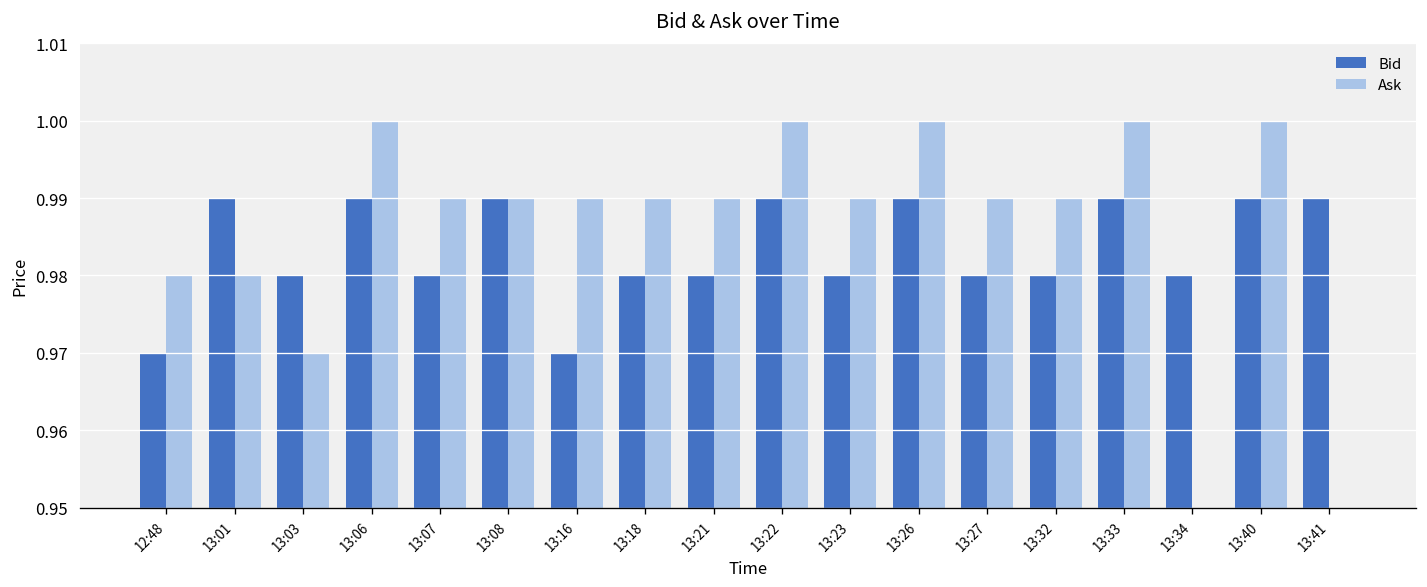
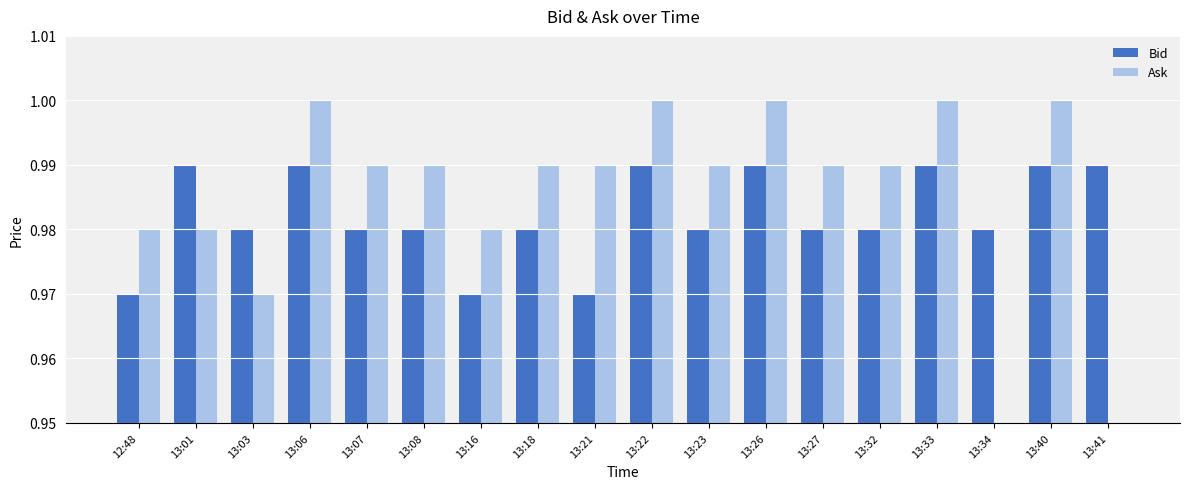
  {
    "Bid": {
      "12:48": 0.97,
      "13:01": 0.99,
      "13:03": 0.98,
      "13:06": 0.99,
      "13:07": 0.98,
-     "13:08": 0.99,
+     "13:08": 0.98,
      "13:16": 0.97,
      "13:18": 0.98,
-     "13:21": 0.98,
+     "13:21": 0.97,
      "13:22": 0.99,
      "13:23": 0.98,
      "13:26": 0.99,
      "13:27": 0.98,
      "13:32": 0.98,
      "13:33": 0.99,
      "13:34": 0.98,
      "13:40": 0.99,
      "13:41": 0.99
    },
    "Ask": {
      "12:48": 0.98,
      "13:01": 0.98,
      "13:03": 0.97,
      "13:06": 1.00,
      "13:07": 0.99,
      "13:08": 0.99,
-     "13:16": 0.99,
+     "13:16": 0.98,
      "13:18": 0.99,
      "13:21": 0.99,
      "13:22": 1.00,
      "13:23": 0.99,
      "13:26": 1.00,
      "13:27": 0.99,
      "13:32": 0.99,
      "13:33": 1.00,
      "13:40": 1.00
    }
  }
